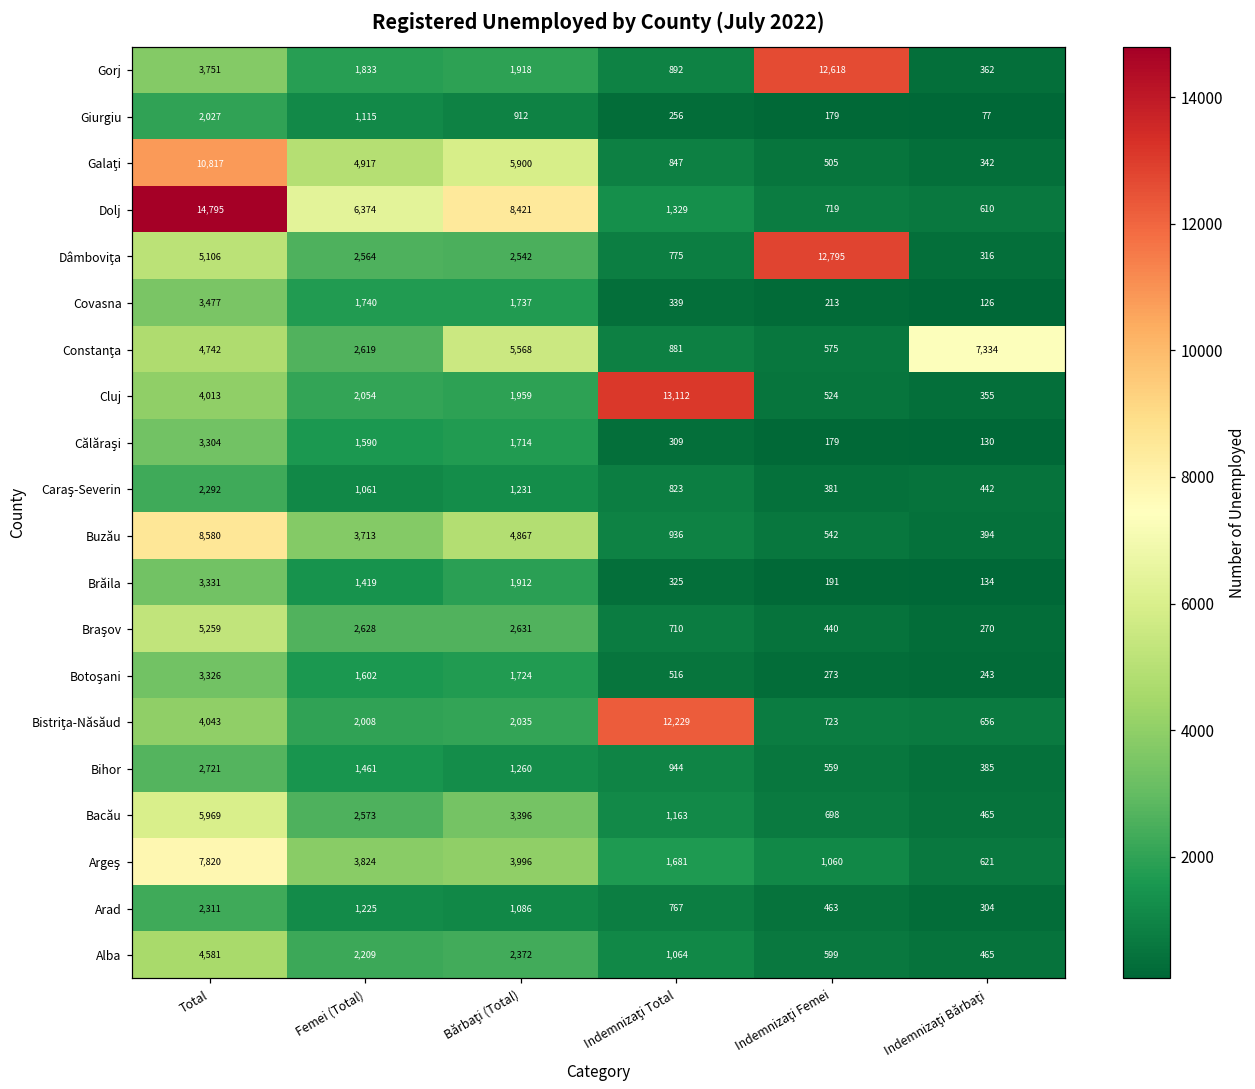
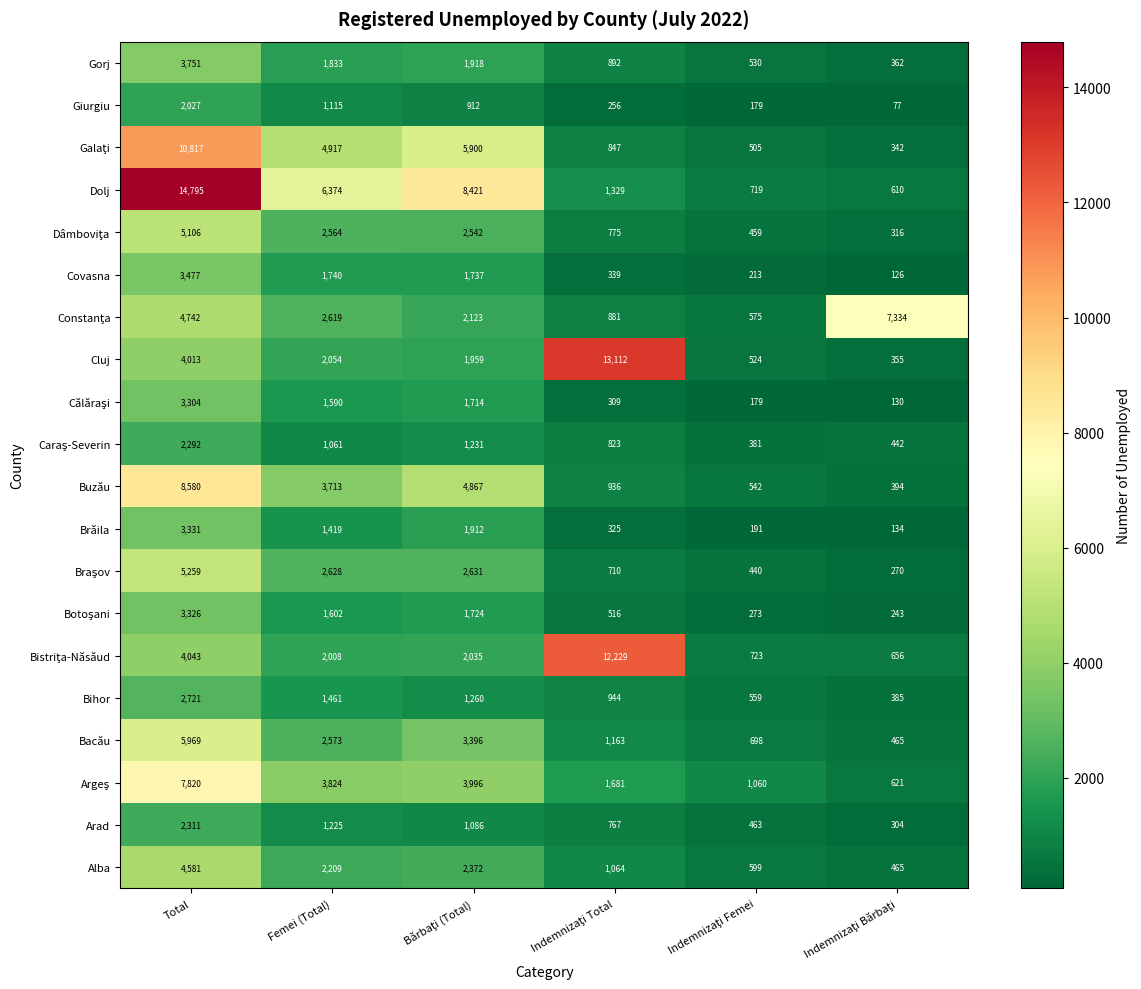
  {
    "Gorj": {
      "Total": "3,751",
      "Femei (Total)": "1,833",
      "Bărbaţi (Total)": "1,918",
      "Indemnizaţi Total": "892",
-     "Indemnizaţi Femei": "12,618",
+     "Indemnizaţi Femei": "530",
      "Indemnizaţi Bărbaţi": "362"
    },
    "Giurgiu": {
      "Total": "2,027",
      "Femei (Total)": "1,115",
      "Bărbaţi (Total)": "912",
      "Indemnizaţi Total": "256",
      "Indemnizaţi Femei": "179",
      "Indemnizaţi Bărbaţi": "77"
    },
    "Galaţi": {
      "Total": "10,817",
      "Femei (Total)": "4,917",
      "Bărbaţi (Total)": "5,900",
      "Indemnizaţi Total": "847",
      "Indemnizaţi Femei": "505",
      "Indemnizaţi Bărbaţi": "342"
    },
    "Dolj": {
      "Total": "14,795",
      "Femei (Total)": "6,374",
      "Bărbaţi (Total)": "8,421",
      "Indemnizaţi Total": "1,329",
      "Indemnizaţi Femei": "719",
      "Indemnizaţi Bărbaţi": "610"
    },
    "Dâmboviţa": {
      "Total": "5,106",
      "Femei (Total)": "2,564",
      "Bărbaţi (Total)": "2,542",
      "Indemnizaţi Total": "775",
-     "Indemnizaţi Femei": "12,795",
+     "Indemnizaţi Femei": "459",
      "Indemnizaţi Bărbaţi": "316"
    },
    "Covasna": {
      "Total": "3,477",
      "Femei (Total)": "1,740",
      "Bărbaţi (Total)": "1,737",
      "Indemnizaţi Total": "339",
      "Indemnizaţi Femei": "213",
      "Indemnizaţi Bărbaţi": "126"
    },
    "Constanţa": {
      "Total": "4,742",
      "Femei (Total)": "2,619",
-     "Bărbaţi (Total)": "5,568",
+     "Bărbaţi (Total)": "2,123",
      "Indemnizaţi Total": "881",
      "Indemnizaţi Femei": "575",
      "Indemnizaţi Bărbaţi": "7,334"
    },
    "Cluj": {
      "Total": "4,013",
      "Femei (Total)": "2,054",
      "Bărbaţi (Total)": "1,959",
      "Indemnizaţi Total": "13,112",
      "Indemnizaţi Femei": "524",
      "Indemnizaţi Bărbaţi": "355"
    },
    "Călăraşi": {
      "Total": "3,304",
      "Femei (Total)": "1,590",
      "Bărbaţi (Total)": "1,714",
      "Indemnizaţi Total": "309",
      "Indemnizaţi Femei": "179",
      "Indemnizaţi Bărbaţi": "130"
    },
    "Caraş-Severin": {
      "Total": "2,292",
      "Femei (Total)": "1,061",
      "Bărbaţi (Total)": "1,231",
      "Indemnizaţi Total": "823",
      "Indemnizaţi Femei": "381",
      "Indemnizaţi Bărbaţi": "442"
    },
    "Buzău": {
      "Total": "8,580",
      "Femei (Total)": "3,713",
      "Bărbaţi (Total)": "4,867",
      "Indemnizaţi Total": "936",
      "Indemnizaţi Femei": "542",
      "Indemnizaţi Bărbaţi": "394"
    },
    "Brăila": {
      "Total": "3,331",
      "Femei (Total)": "1,419",
      "Bărbaţi (Total)": "1,912",
      "Indemnizaţi Total": "325",
      "Indemnizaţi Femei": "191",
      "Indemnizaţi Bărbaţi": "134"
    },
    "Braşov": {
      "Total": "5,259",
      "Femei (Total)": "2,628",
      "Bărbaţi (Total)": "2,631",
      "Indemnizaţi Total": "710",
      "Indemnizaţi Femei": "440",
      "Indemnizaţi Bărbaţi": "270"
    },
    "Botoşani": {
      "Total": "3,326",
      "Femei (Total)": "1,602",
      "Bărbaţi (Total)": "1,724",
      "Indemnizaţi Total": "516",
      "Indemnizaţi Femei": "273",
      "Indemnizaţi Bărbaţi": "243"
    },
    "Bistriţa-Năsăud": {
      "Total": "4,043",
      "Femei (Total)": "2,008",
      "Bărbaţi (Total)": "2,035",
      "Indemnizaţi Total": "12,229",
      "Indemnizaţi Femei": "723",
      "Indemnizaţi Bărbaţi": "656"
    },
    "Bihor": {
      "Total": "2,721",
      "Femei (Total)": "1,461",
      "Bărbaţi (Total)": "1,260",
      "Indemnizaţi Total": "944",
      "Indemnizaţi Femei": "559",
      "Indemnizaţi Bărbaţi": "385"
    },
    "Bacău": {
      "Total": "5,969",
      "Femei (Total)": "2,573",
      "Bărbaţi (Total)": "3,396",
      "Indemnizaţi Total": "1,163",
      "Indemnizaţi Femei": "698",
      "Indemnizaţi Bărbaţi": "465"
    },
    "Argeş": {
      "Total": "7,820",
      "Femei (Total)": "3,824",
      "Bărbaţi (Total)": "3,996",
      "Indemnizaţi Total": "1,681",
      "Indemnizaţi Femei": "1,060",
      "Indemnizaţi Bărbaţi": "621"
    },
    "Arad": {
      "Total": "2,311",
      "Femei (Total)": "1,225",
      "Bărbaţi (Total)": "1,086",
      "Indemnizaţi Total": "767",
      "Indemnizaţi Femei": "463",
      "Indemnizaţi Bărbaţi": "304"
    },
    "Alba": {
      "Total": "4,581",
      "Femei (Total)": "2,209",
      "Bărbaţi (Total)": "2,372",
      "Indemnizaţi Total": "1,064",
      "Indemnizaţi Femei": "599",
      "Indemnizaţi Bărbaţi": "465"
    }
  }
